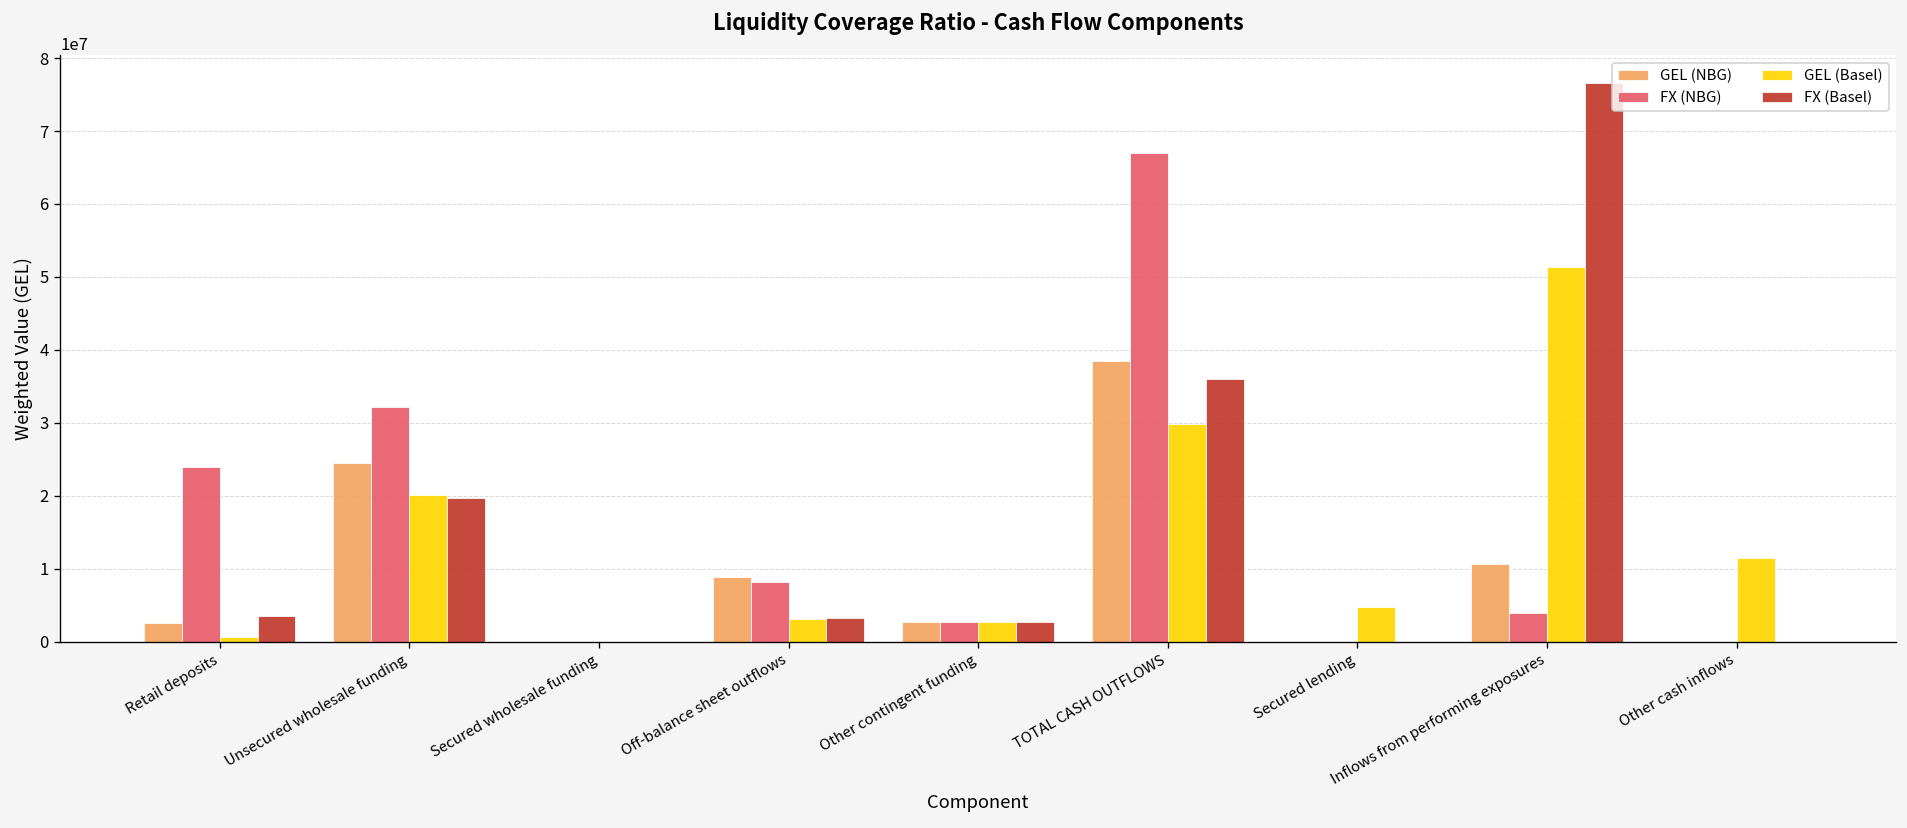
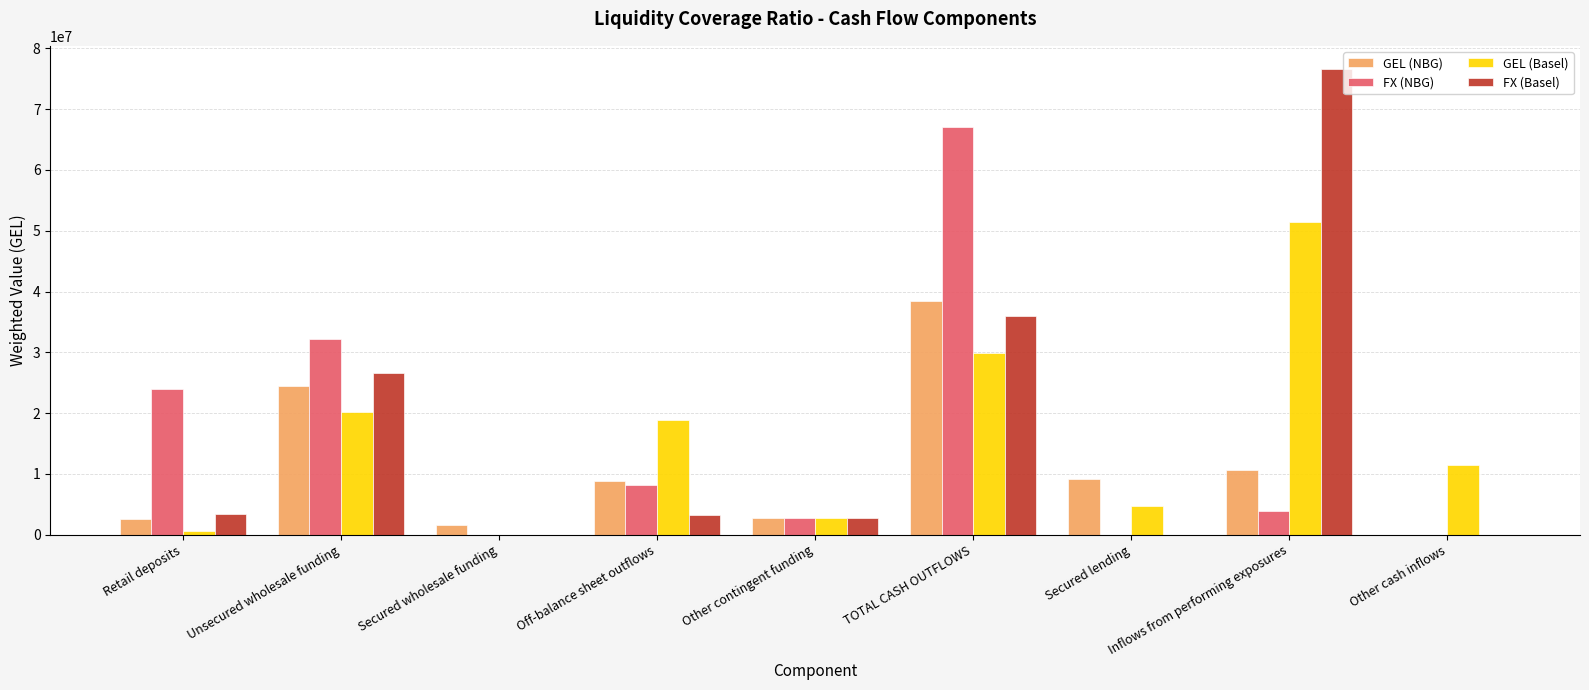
  {
    "GEL (NBG)": {
      "Retail deposits": 3000000,
      "Unsecured wholesale funding": 24000000,
-     "Secured wholesale funding": 0,
+     "Secured wholesale funding": 2000000,
      "Off-balance sheet outflows": 9000000,
      "Other contingent funding": 3000000,
      "TOTAL CASH OUTFLOWS": 38000000,
-     "Secured lending": 0,
+     "Secured lending": 9000000,
      "Inflows from performing exposures": 11000000,
      "Other cash inflows": 0
    },
    "FX (NBG)": {
      "Retail deposits": 24000000,
      "Unsecured wholesale funding": 32000000,
      "Secured wholesale funding": 0,
      "Off-balance sheet outflows": 8000000,
      "Other contingent funding": 3000000,
      "TOTAL CASH OUTFLOWS": 67000000,
      "Secured lending": 0,
      "Inflows from performing exposures": 4000000,
      "Other cash inflows": 0
    },
    "GEL (Basel)": {
      "Retail deposits": 1000000,
      "Unsecured wholesale funding": 20000000,
      "Secured wholesale funding": 0,
-     "Off-balance sheet outflows": 3000000,
+     "Off-balance sheet outflows": 19000000,
      "Other contingent funding": 3000000,
      "TOTAL CASH OUTFLOWS": 30000000,
      "Secured lending": 5000000,
      "Inflows from performing exposures": 51000000,
      "Other cash inflows": 11000000
    },
    "FX (Basel)": {
      "Retail deposits": 3000000,
-     "Unsecured wholesale funding": 20000000,
+     "Unsecured wholesale funding": 27000000,
      "Secured wholesale funding": 0,
      "Off-balance sheet outflows": 3000000,
      "Other contingent funding": 3000000,
      "TOTAL CASH OUTFLOWS": 36000000,
      "Secured lending": 0,
      "Inflows from performing exposures": 77000000,
      "Other cash inflows": 0
    }
  }
